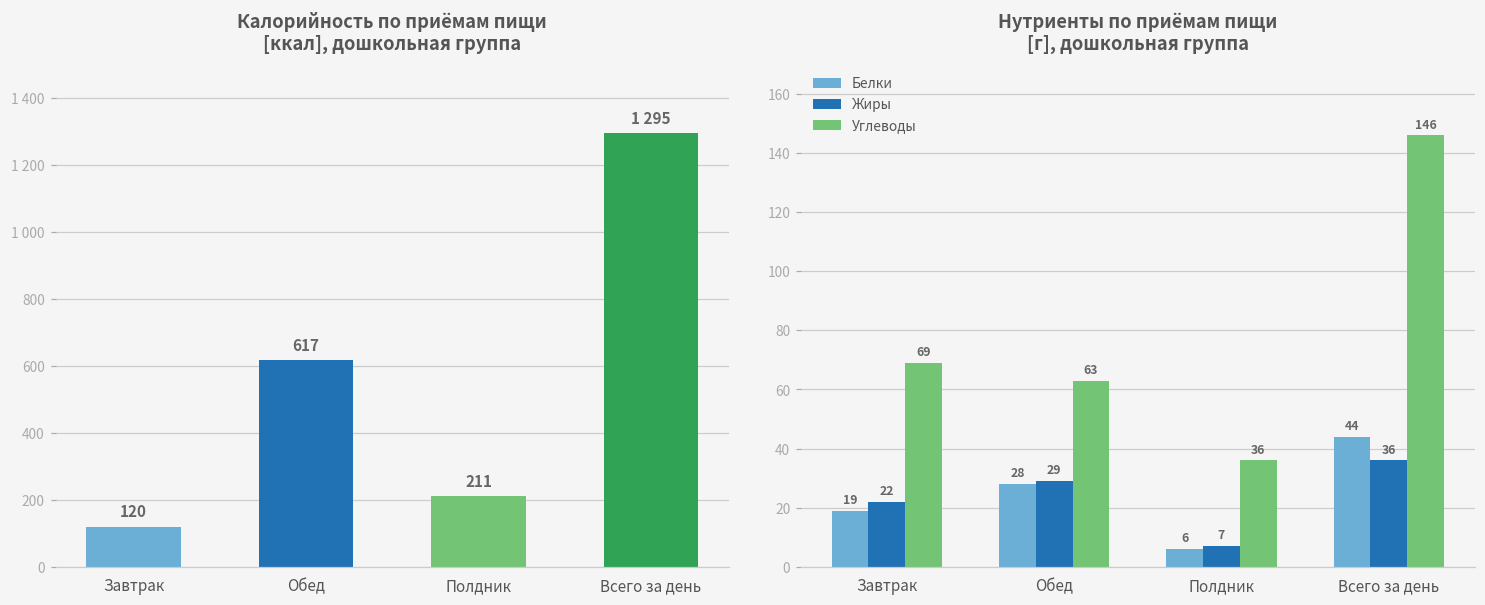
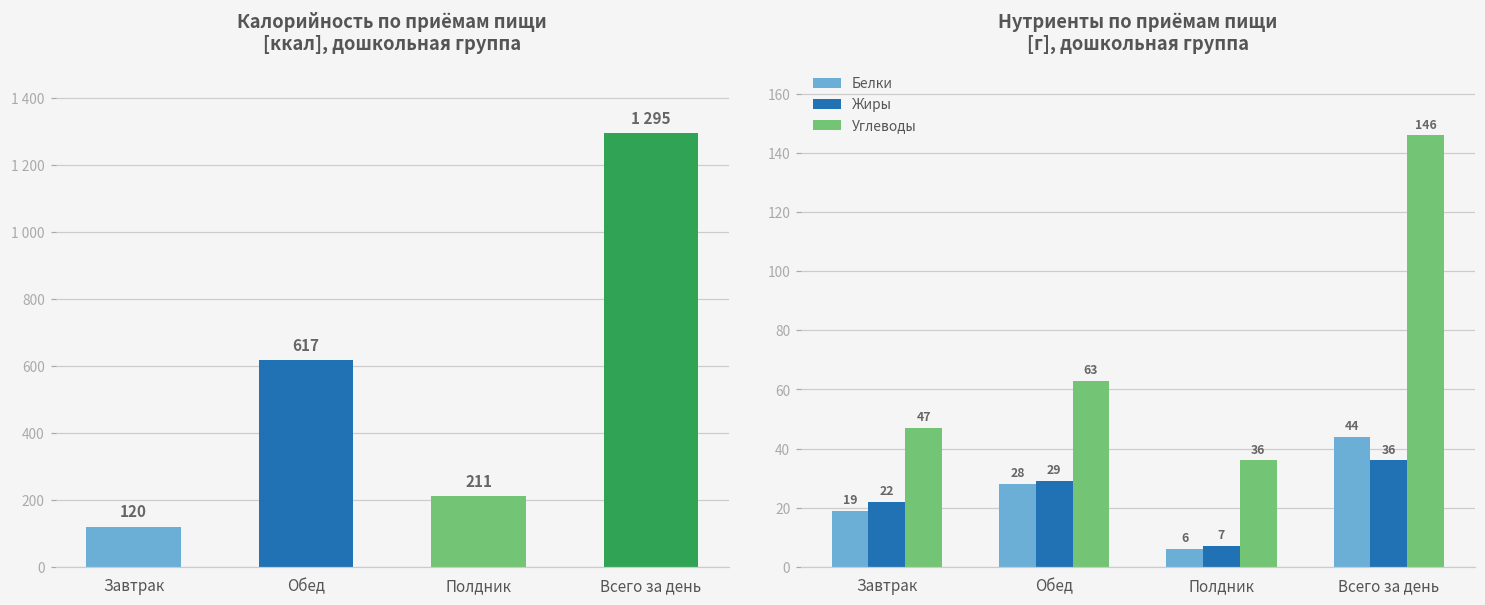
  {
    "Калорийность по приёмам пищи [ккал], дошкольная группа": {
      "Завтрак": 120,
      "Обед": 617,
      "Полдник": 211
    },
    "Нутриенты по приёмам пищи [г], дошкольная группа": {
      "Белки": {
        "Завтрак": 19,
        "Обед": 28,
        "Полдник": 6,
        "Всего за день": 44
      },
      "Жиры": {
        "Завтрак": 22,
        "Обед": 29,
        "Полдник": 7,
        "Всего за день": 36
      },
      "Углеводы": {
-       "Завтрак": 69,
+       "Завтрак": 47,
        "Обед": 63,
        "Полдник": 36,
        "Всего за день": 146
      }
    }
  }
